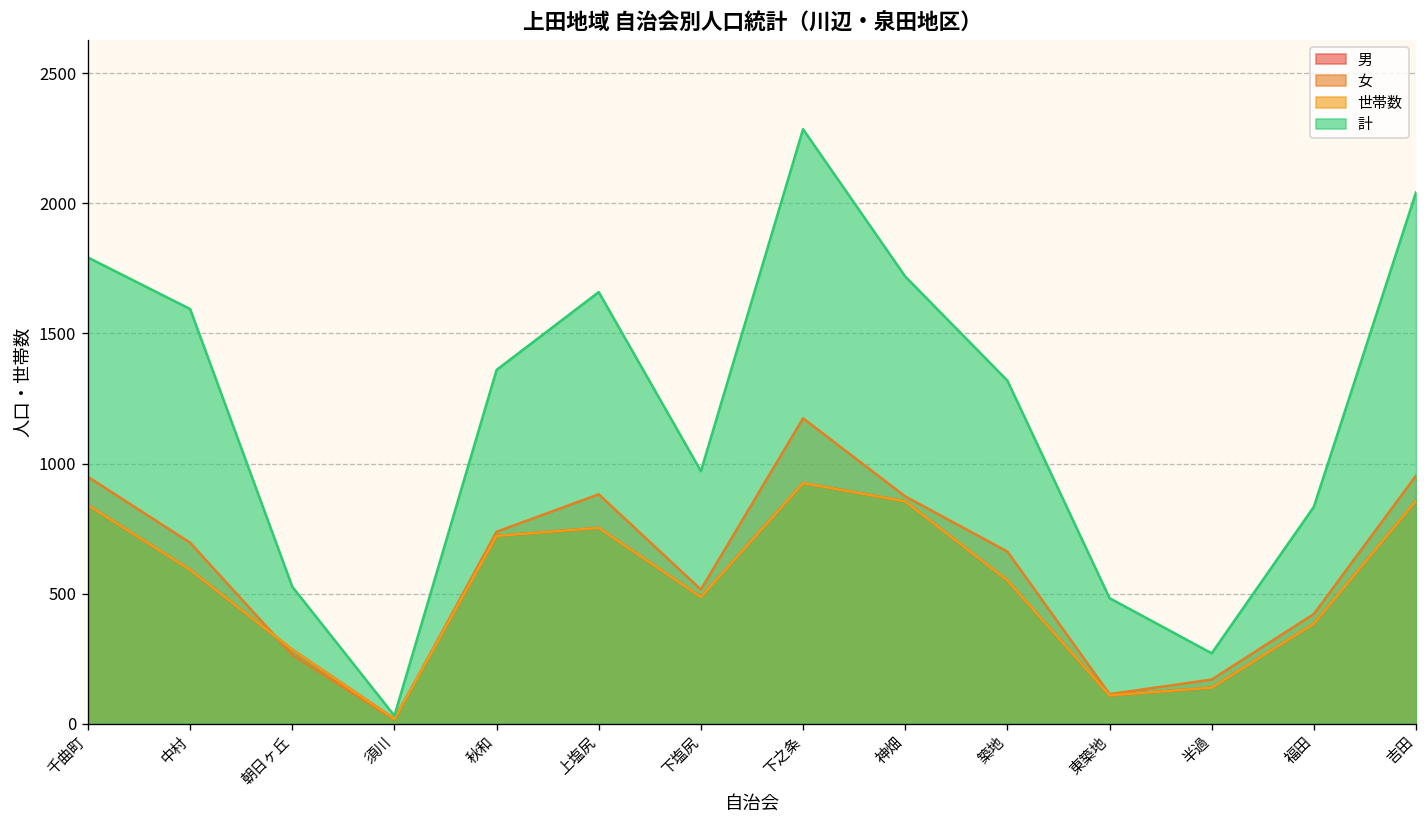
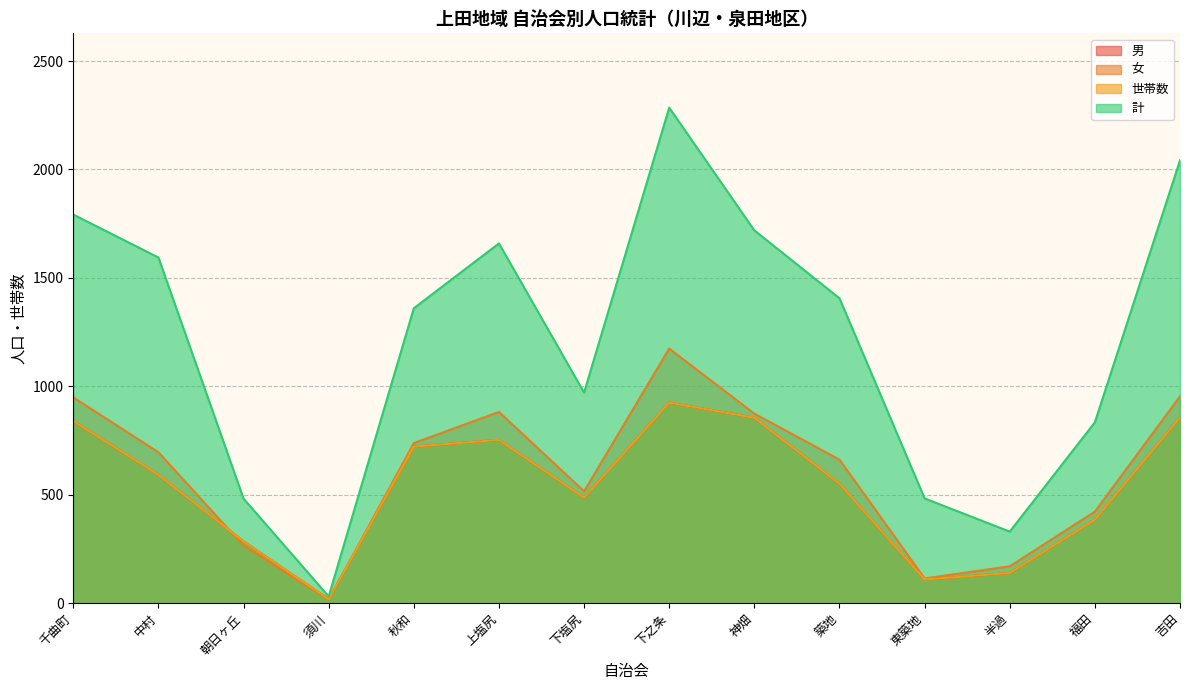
  {
    "計": {
      "千曲町": 1790,
      "中村": 1590,
-     "朝日ヶ丘": 530,
+     "朝日ヶ丘": 480,
      "須川": 30,
      "秋和": 1360,
      "上塩尻": 1660,
      "下塩尻": 970,
      "下之条": 2290,
      "神畑": 1720,
-     "築地": 1320,
+     "築地": 1410,
      "東築地": 480,
-     "半過": 270,
+     "半過": 330,
      "福田": 830,
      "吉田": 2040
    }
  }
